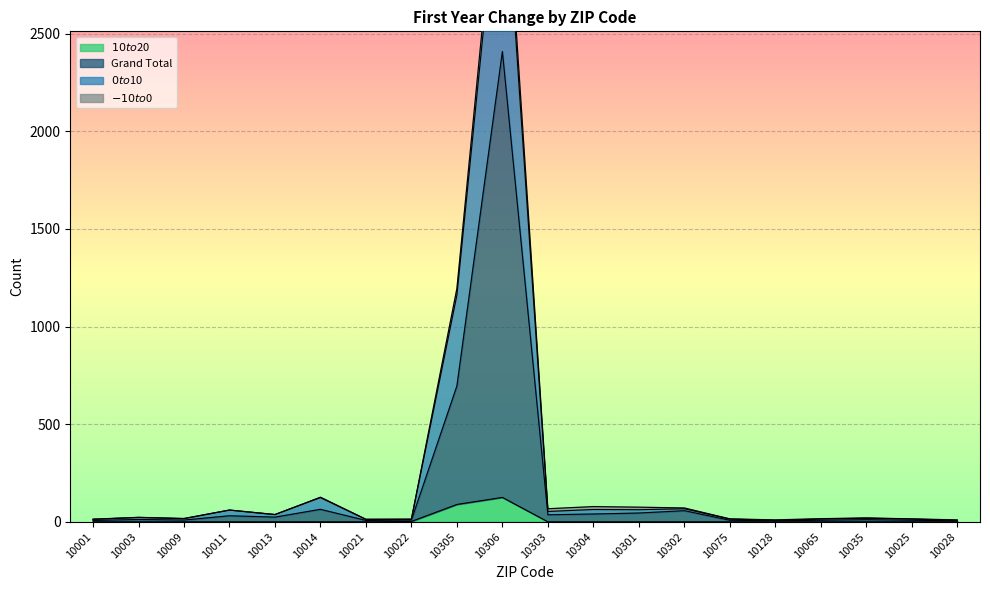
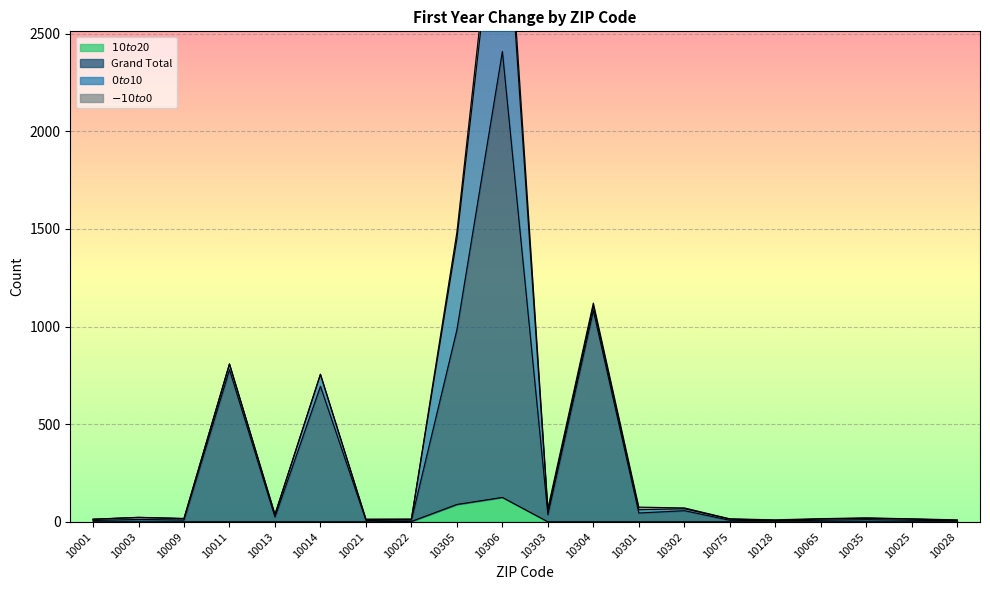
  {
    "Grand Total": {
-     "10011": 30,
-     "10014": 60,
-     "10305": 610,
+     "10011": 780,
+     "10014": 690,
+     "10305": 890,
      "10306": 2280,
      "10303": 40,
-     "10304": 40,
+     "10304": 1080,
      "10301": 50
    }
  }
